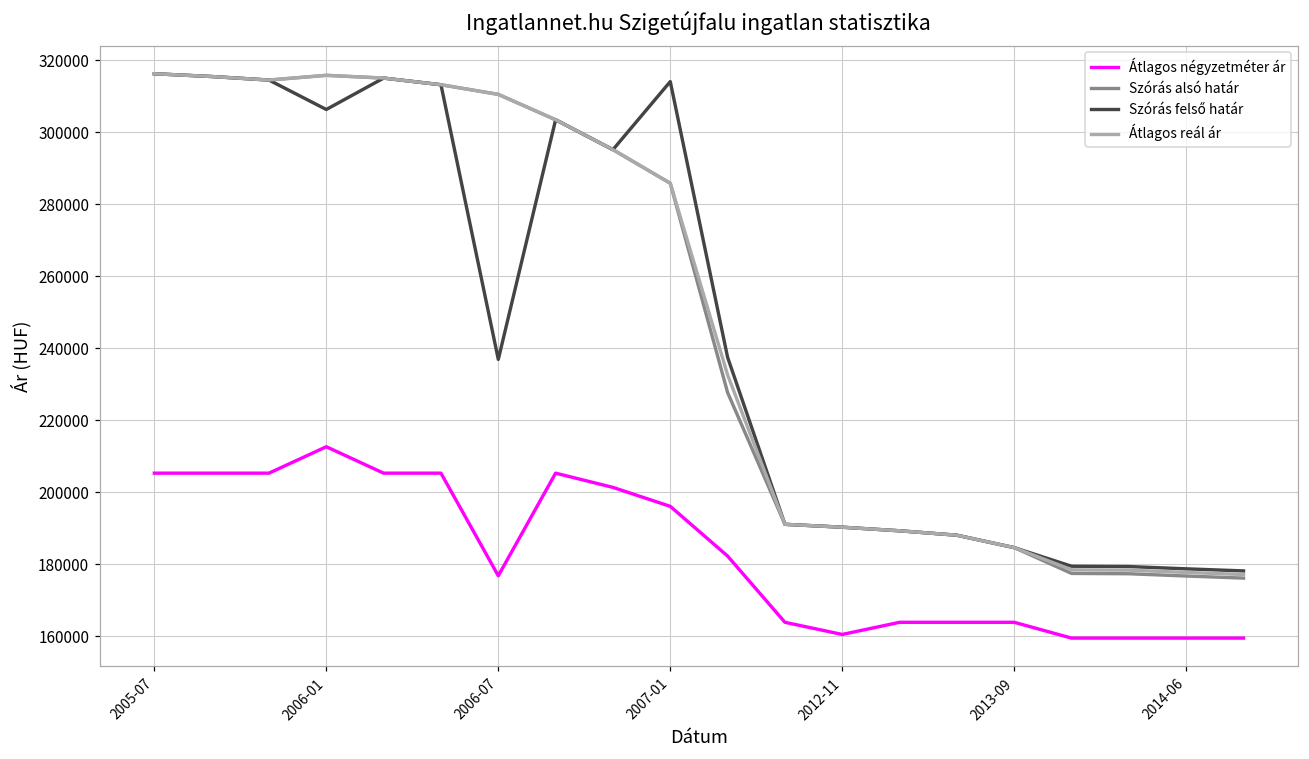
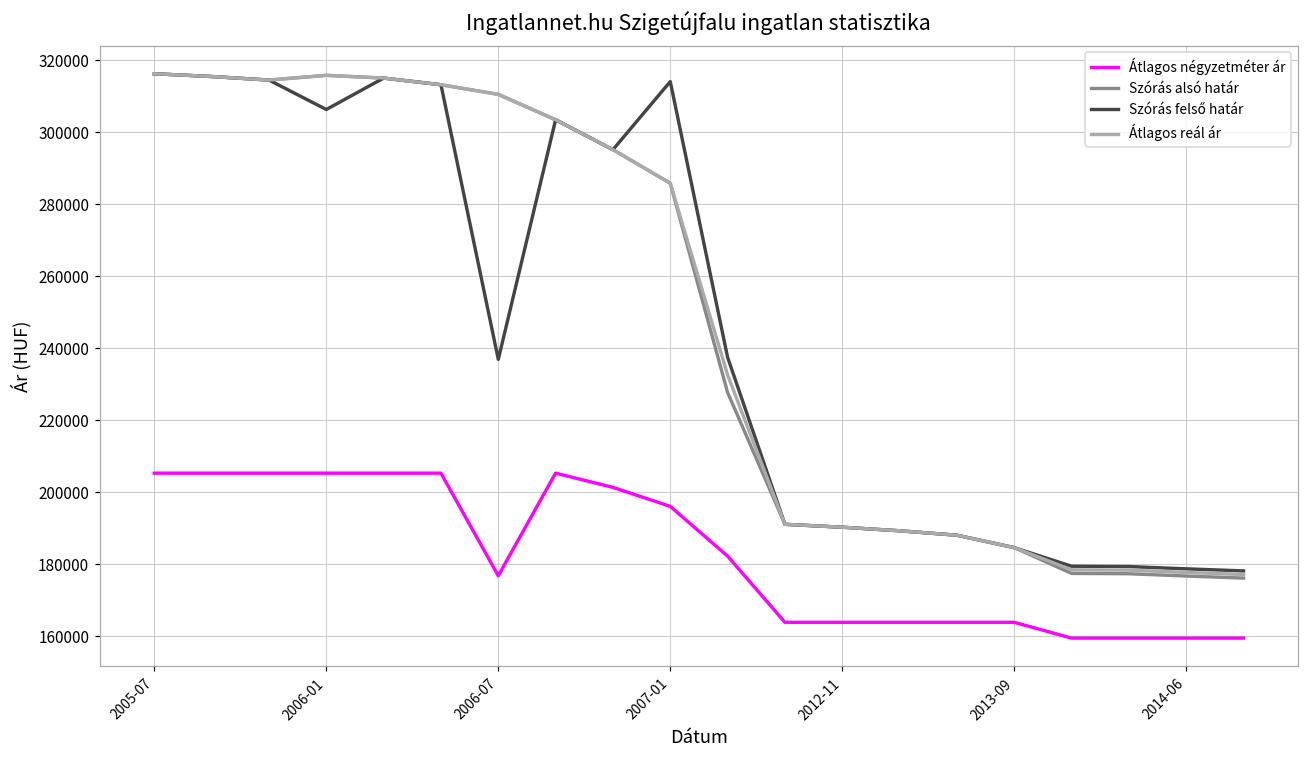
  {
    "Átlagos négyzetméter ár": {
      "2005-07": 205000,
-     "2006-01": 213000,
+     "2006-01": 205000,
      "2006-07": 177000,
      "2007-01": 196000,
-     "2012-11": 161000,
+     "2012-11": 164000,
      "2013-09": 164000,
      "2014-06": 160000
    },
    "Szórás felső határ": {
      "2006-01": 306000,
      "2006-07": 237000,
      "2007-01": 314000,
      "2014-06": 179000
    }
  }
